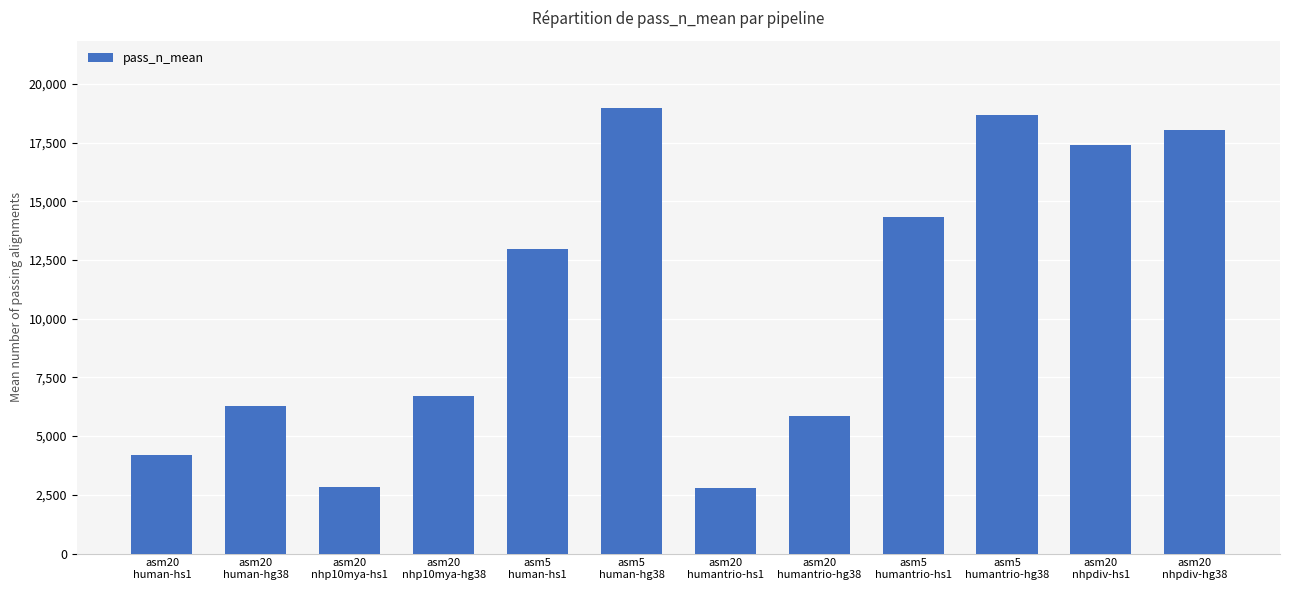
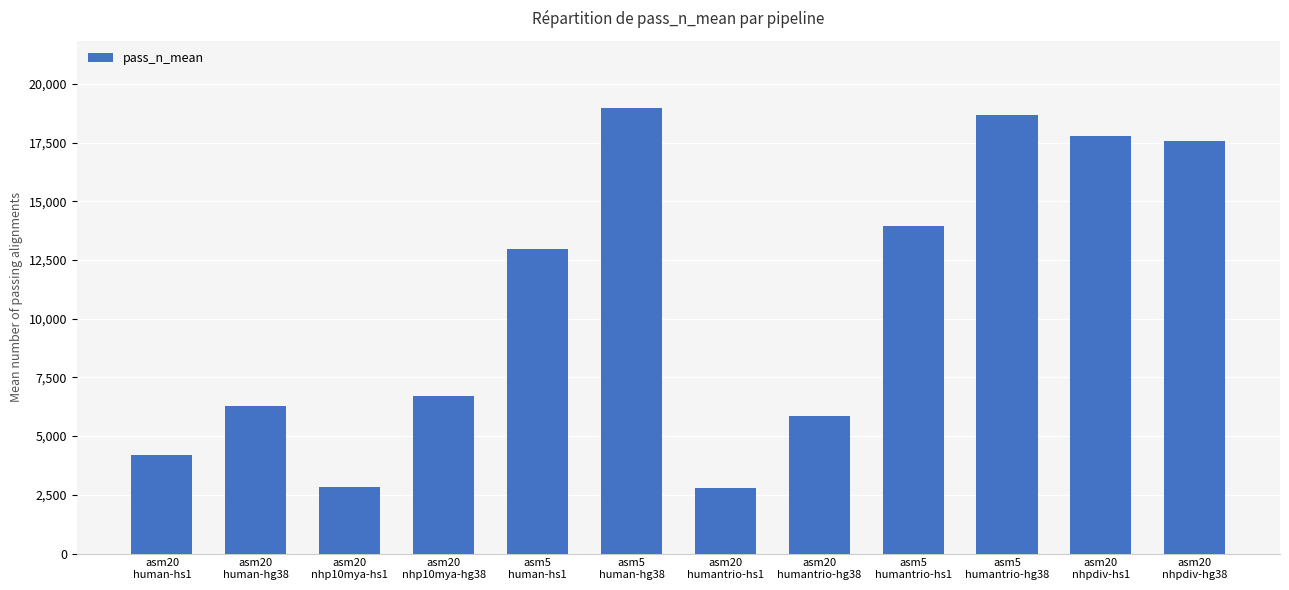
  {
    "asm20 human-hs1": "4,200",
    "asm20 human-hg38": "6,300",
    "asm20 nhp10mya-hs1": "2,800",
    "asm20 nhp10mya-hg38": "6,700",
    "asm5 human-hs1": "13,000",
    "asm5 human-hg38": "19,000",
    "asm20 humantrio-hs1": "2,800",
    "asm20 humantrio-hg38": "5,900",
-   "asm5 humantrio-hs1": "14,300",
+   "asm5 humantrio-hs1": "13,900",
    "asm5 humantrio-hg38": "18,700",
-   "asm20 nhpdiv-hs1": "17,400",
-   "asm20 nhpdiv-hg38": "18,000"
+   "asm20 nhpdiv-hs1": "17,800",
+   "asm20 nhpdiv-hg38": "17,600"
  }
